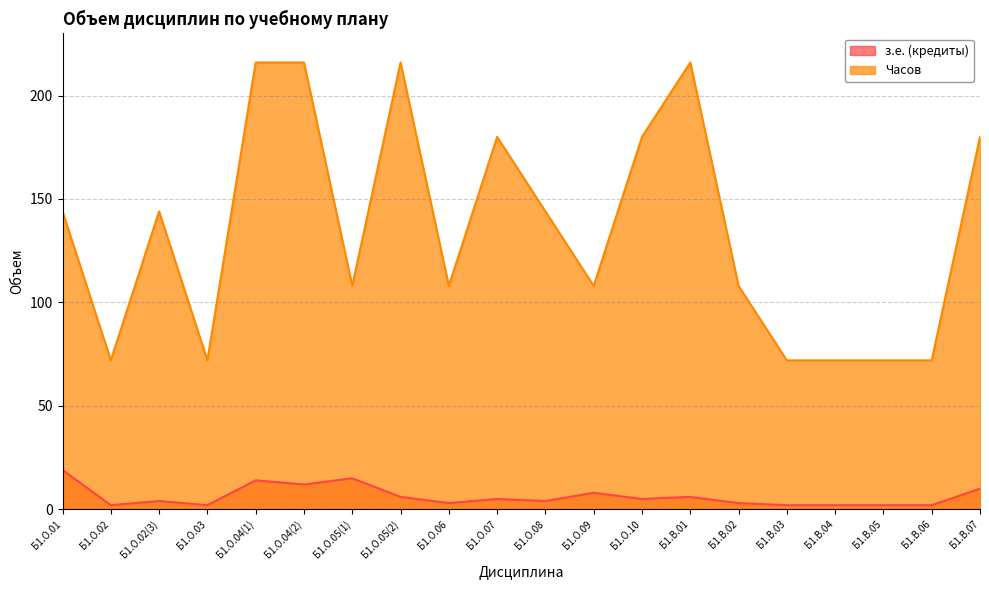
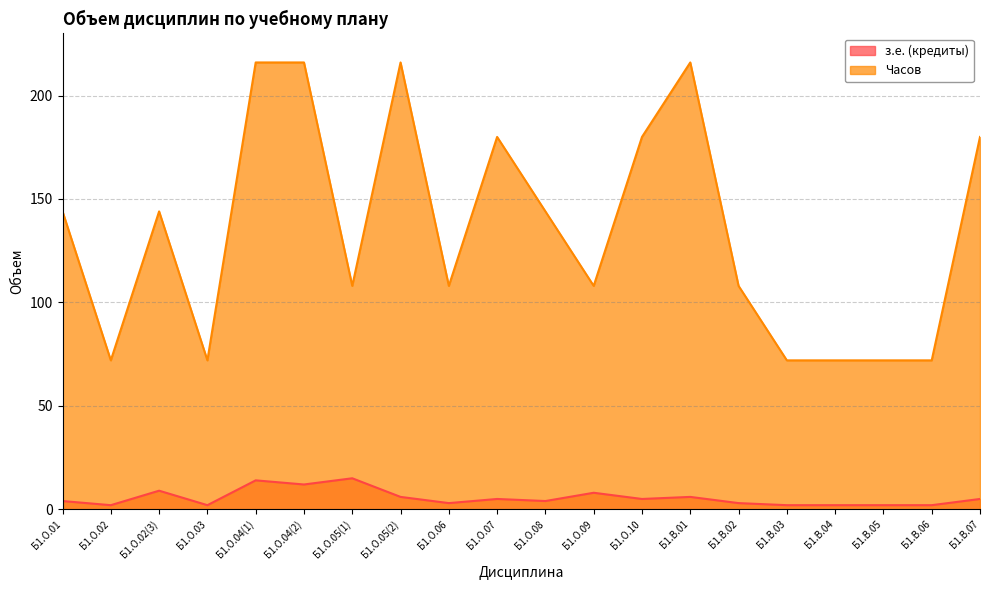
  {
    "з.е. (кредиты)": {
-     "Б1.О.01": 19,
+     "Б1.О.01": 4,
      "Б1.О.02": 2,
-     "Б1.О.02(3)": 4,
+     "Б1.О.02(3)": 9,
      "Б1.О.03": 2,
      "Б1.О.04(1)": 14,
      "Б1.О.04(2)": 12,
      "Б1.О.05(1)": 15,
      "Б1.О.05(2)": 6,
      "Б1.О.06": 3,
      "Б1.О.07": 5,
      "Б1.О.08": 4,
      "Б1.О.09": 8,
      "Б1.О.10": 5,
      "Б1.В.01": 6,
      "Б1.В.02": 3,
      "Б1.В.03": 2,
      "Б1.В.04": 2,
      "Б1.В.05": 2,
      "Б1.В.06": 2,
-     "Б1.В.07": 10
+     "Б1.В.07": 5
    },
    "Часов": {
      "Б1.О.01": 144,
      "Б1.О.02": 72,
      "Б1.О.02(3)": 144,
      "Б1.О.03": 72,
      "Б1.О.04(1)": 216,
      "Б1.О.04(2)": 216,
      "Б1.О.05(1)": 108,
      "Б1.О.05(2)": 216,
      "Б1.О.06": 108,
      "Б1.О.07": 180,
      "Б1.О.08": 144,
      "Б1.О.09": 108,
      "Б1.О.10": 180,
      "Б1.В.01": 216,
      "Б1.В.02": 108,
      "Б1.В.03": 72,
      "Б1.В.04": 72,
      "Б1.В.05": 72,
      "Б1.В.06": 72,
      "Б1.В.07": 180
    }
  }
